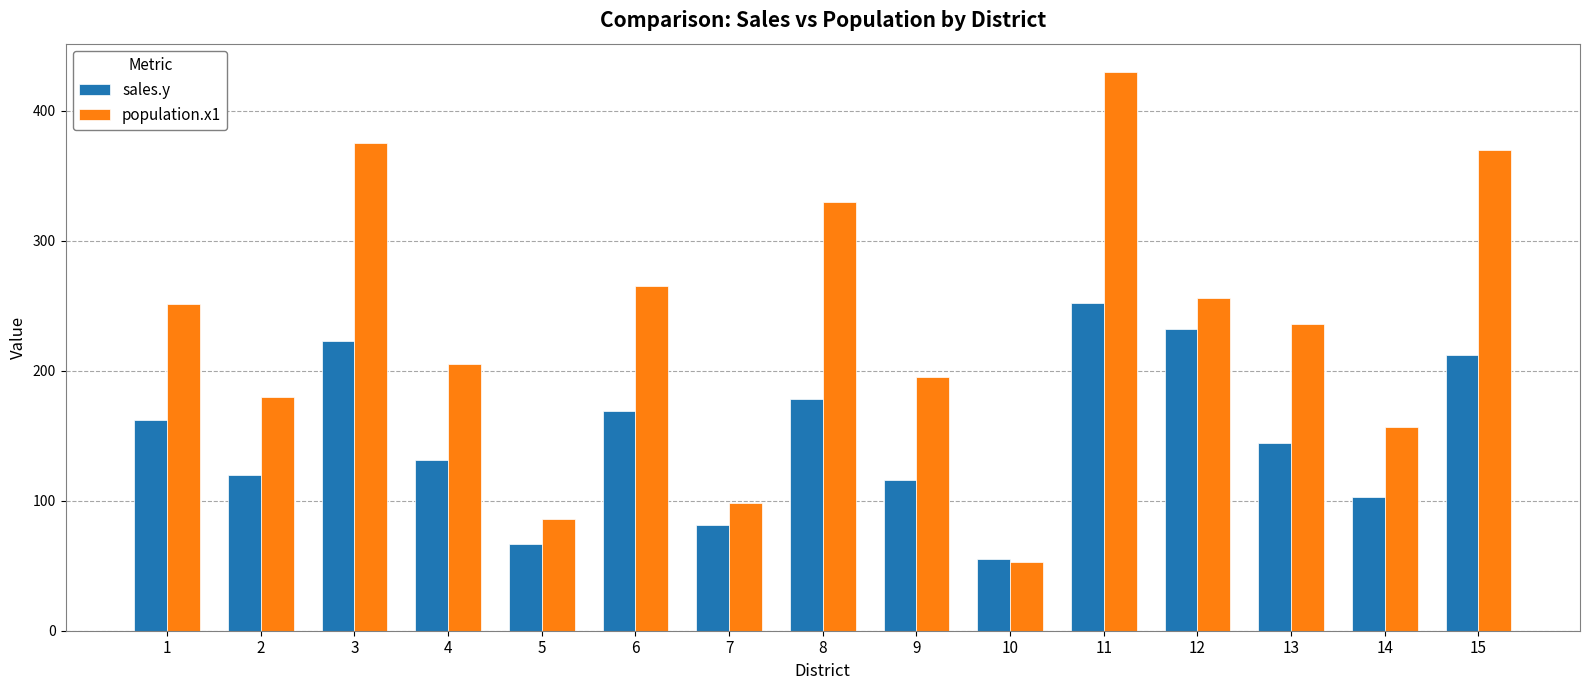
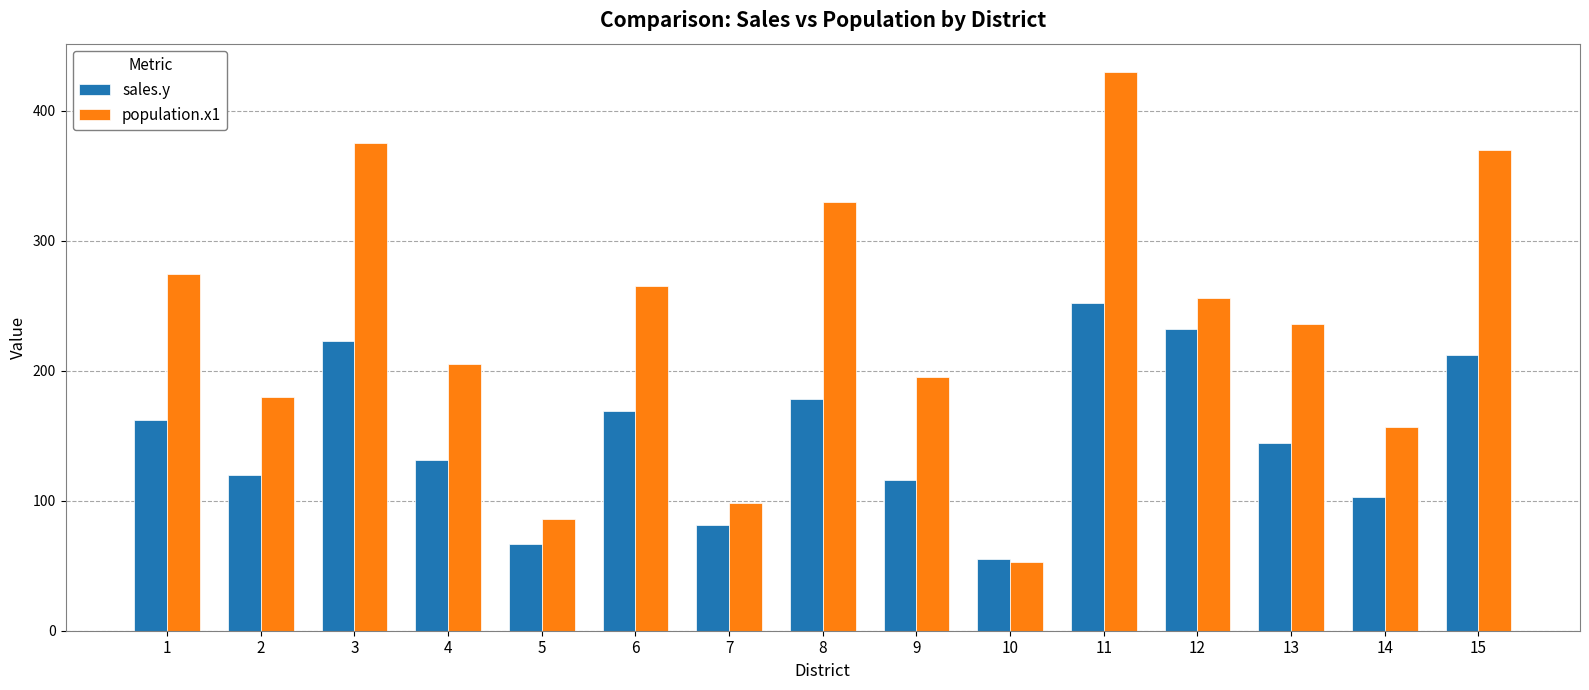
  {
    "sales.y": {
      "1": 162,
      "2": 120,
      "3": 223,
      "4": 131,
      "5": 67,
      "6": 169,
      "7": 81,
      "8": 178,
      "9": 116,
      "10": 55,
      "11": 252,
      "12": 232,
      "13": 144,
      "14": 103,
      "15": 212
    },
    "population.x1": {
-     "1": 251,
+     "1": 274,
      "2": 180,
      "3": 375,
      "4": 205,
      "5": 86,
      "6": 265,
      "7": 98,
      "8": 330,
      "9": 195,
      "10": 53,
      "11": 430,
      "12": 256,
      "13": 236,
      "14": 157,
      "15": 370
    }
  }
